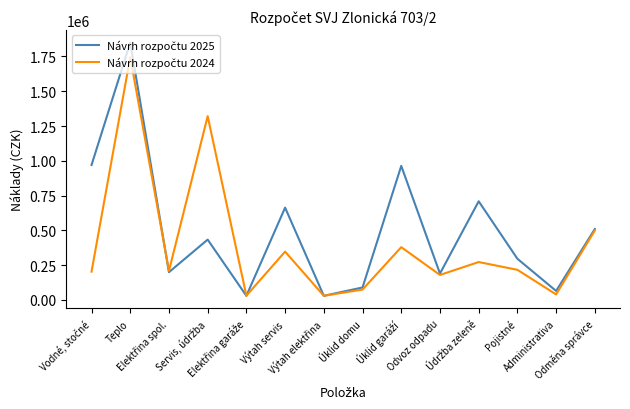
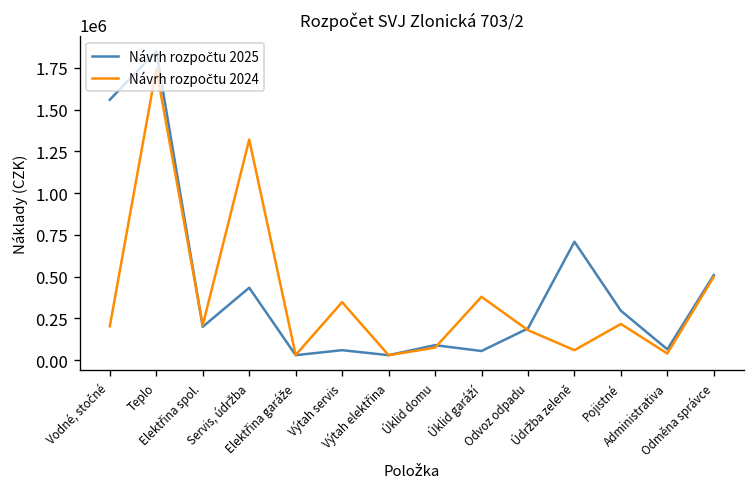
  {
    "Návrh rozpočtu 2025": {
-     "Vodné, stočné": 970000,
+     "Vodné, stočné": 1560000,
      "Servis, údržba": 430000,
-     "Výtah servis": 660000,
-     "Úklid garáží": 960000,
+     "Výtah servis": 60000,
+     "Úklid garáží": 60000,
      "Údržba zeleně": 710000,
      "Pojistné": 300000,
      "Administrativa": 70000
    },
    "Návrh rozpočtu 2024": {
      "Vodné, stočné": 200000,
      "Servis, údržba": 1320000,
      "Výtah servis": 350000,
      "Úklid garáží": 380000,
-     "Údržba zeleně": 270000,
+     "Údržba zeleně": 60000,
      "Pojistné": 220000,
      "Administrativa": 40000
    }
  }
